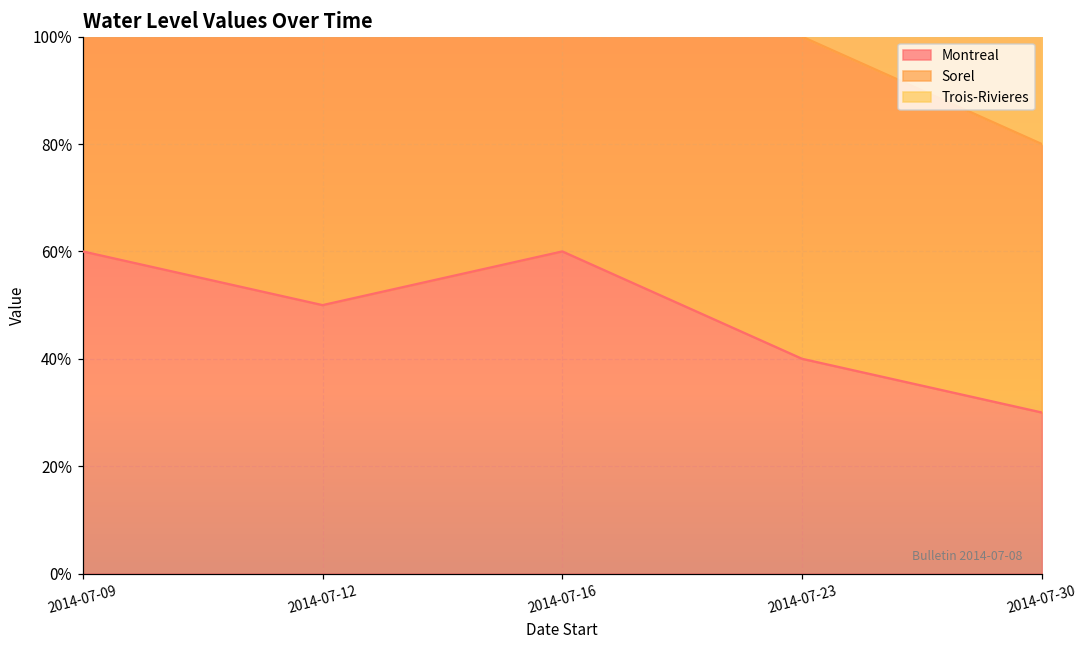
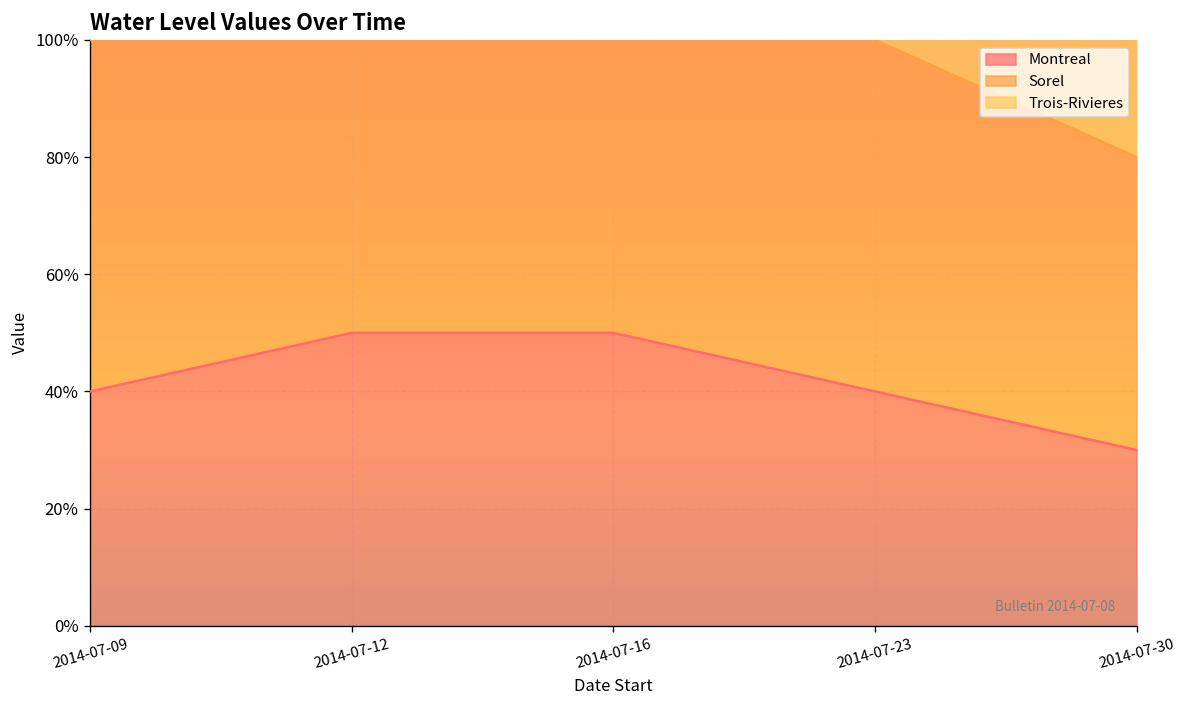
  {
    "Montreal": {
-     "2014-07-09": "60%",
+     "2014-07-09": "40%",
      "2014-07-12": "50%",
-     "2014-07-16": "60%",
+     "2014-07-16": "50%",
      "2014-07-23": "40%",
      "2014-07-30": "30%"
    }
  }
